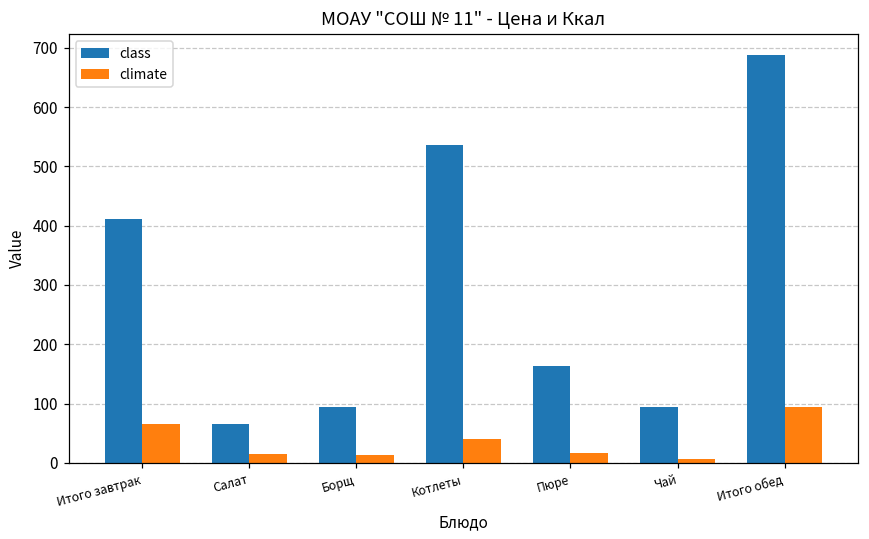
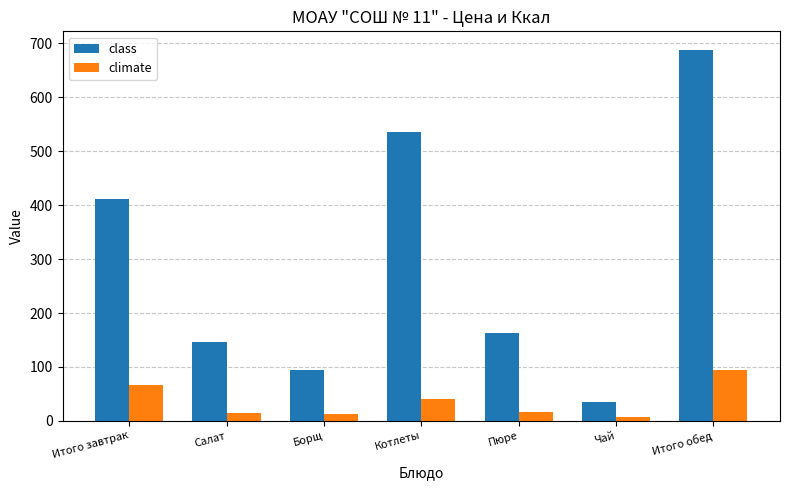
  {
    "class": {
      "Итого завтрак": 410,
-     "Салат": 70,
+     "Салат": 150,
      "Борщ": 90,
      "Котлеты": 540,
      "Пюре": 160,
-     "Чай": 90,
+     "Чай": 40,
      "Итого обед": 690
    },
    "climate": {
      "Итого завтрак": 70,
      "Салат": 10,
      "Борщ": 10,
      "Котлеты": 40,
      "Пюре": 20,
      "Чай": 10,
      "Итого обед": 90
    }
  }
